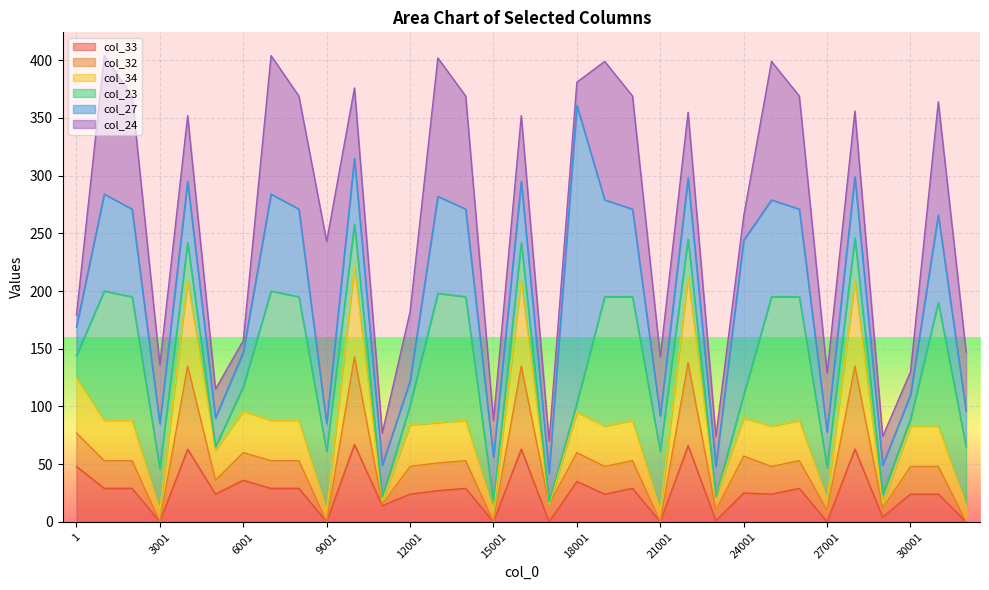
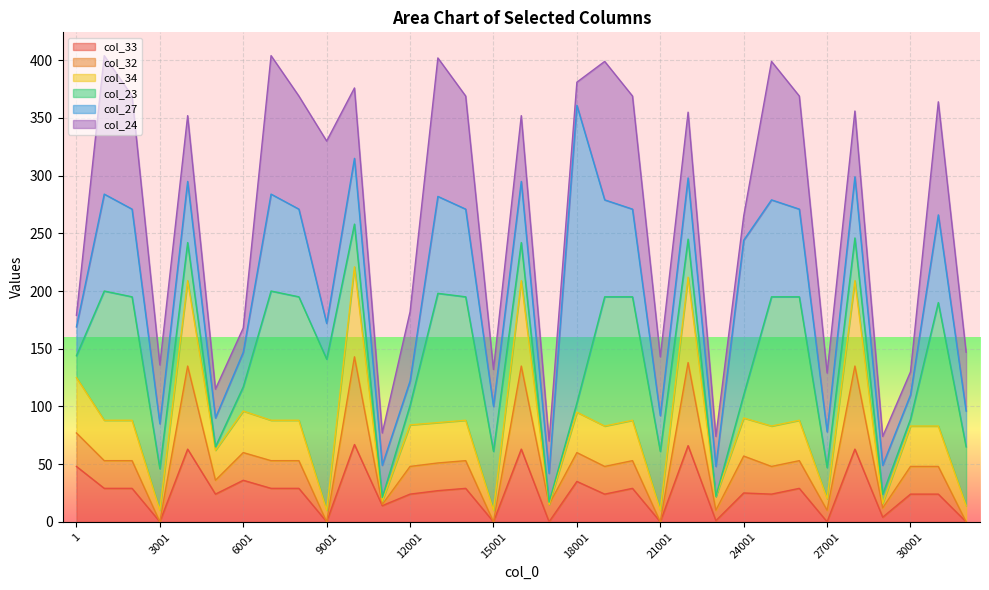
  {
    "col_23": {
      "3001": 36,
      "6001": 21,
-     "9001": 51,
+     "9001": 131,
      "12001": 17,
-     "15001": 7,
+     "15001": 51,
      "18001": 8,
      "21001": 51,
      "24001": 20,
      "27001": 27,
      "30001": 6
    },
    "col_27": {
      "3001": 39,
      "6001": 30,
-     "9001": 24,
+     "9001": 31,
      "12001": 21,
      "15001": 39,
      "18001": 258,
      "21001": 31,
      "24001": 134,
      "27001": 31,
      "30001": 21
    },
    "col_24": {
      "3001": 51,
-     "6001": 10,
+     "6001": 21,
      "9001": 158,
      "12001": 60,
      "15001": 32,
      "18001": 20,
      "21001": 51,
      "24001": 21,
      "27001": 51,
      "30001": 20
    }
  }
